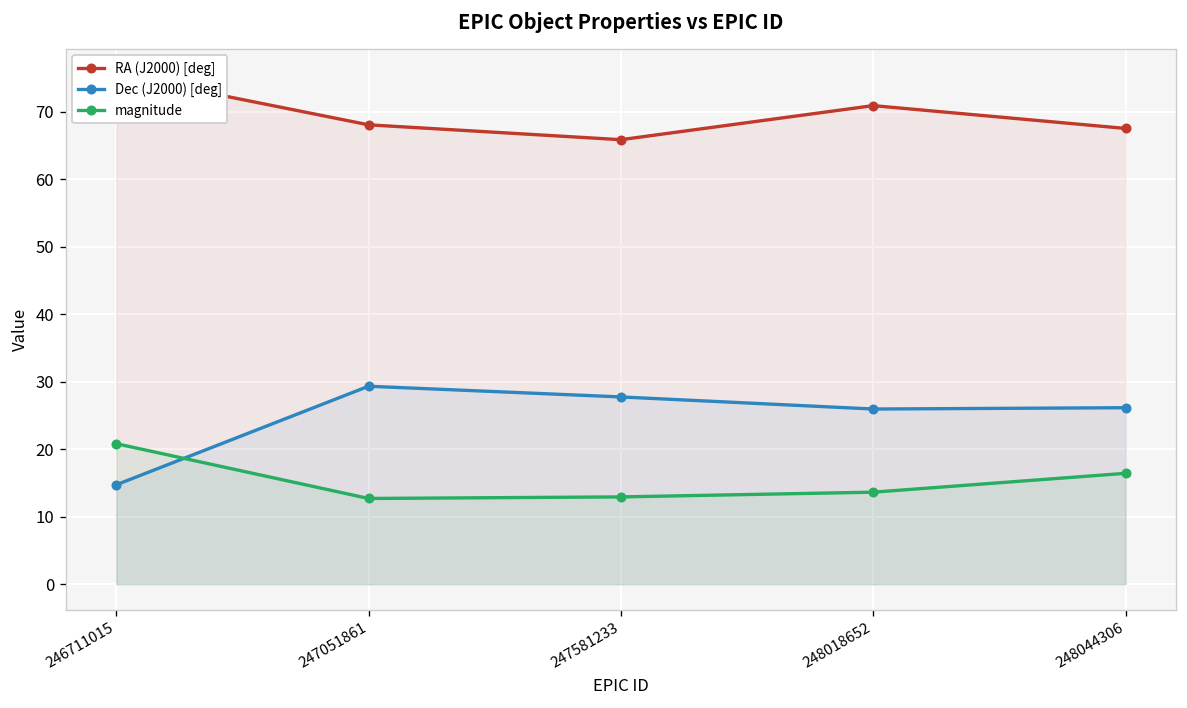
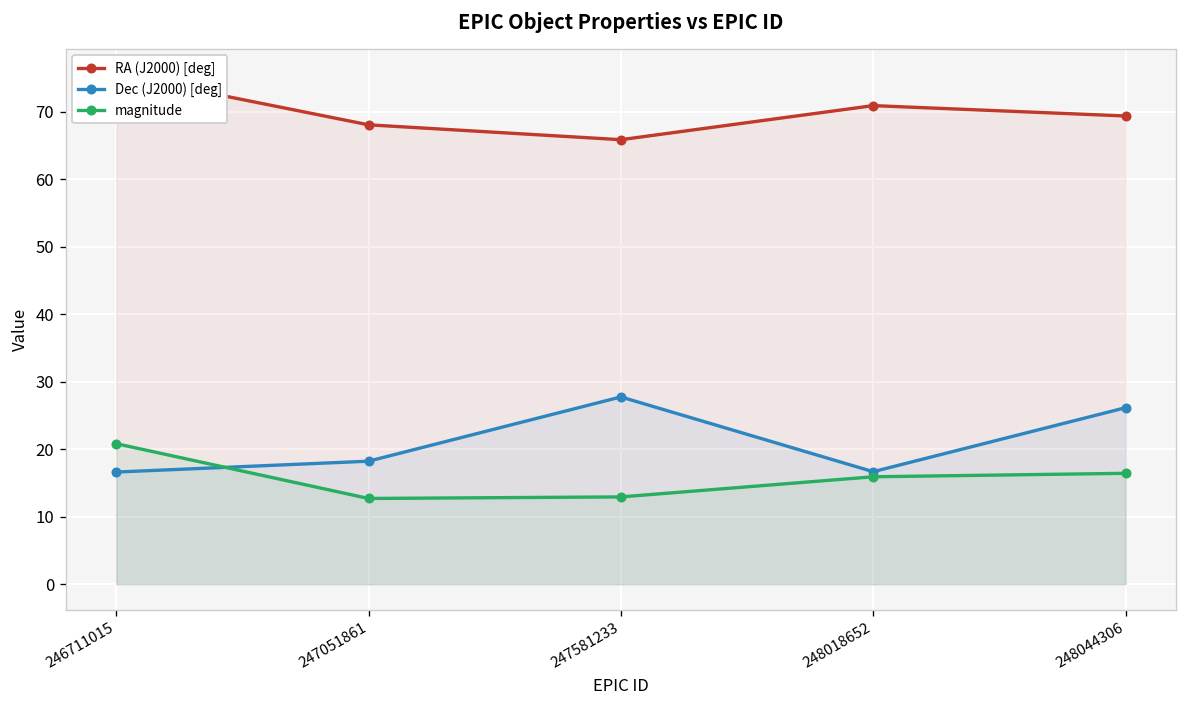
  {
    "RA (J2000) [deg]": {
      "247051861": 68,
      "247581233": 66,
      "248018652": 71,
-     "248044306": 68
+     "248044306": 69
    },
    "Dec (J2000) [deg]": {
-     "246711015": 15,
-     "247051861": 29,
+     "246711015": 17,
+     "247051861": 18,
      "247581233": 28,
-     "248018652": 26,
+     "248018652": 17,
      "248044306": 26
    },
    "magnitude": {
      "246711015": 21,
      "247051861": 13,
      "247581233": 13,
-     "248018652": 14,
+     "248018652": 16,
      "248044306": 16
    }
  }
